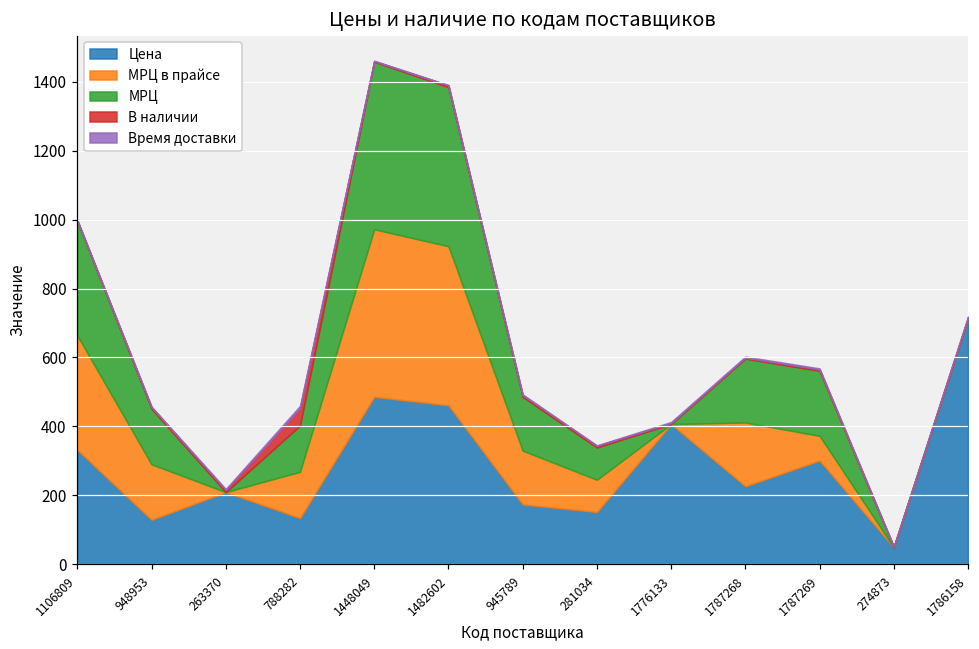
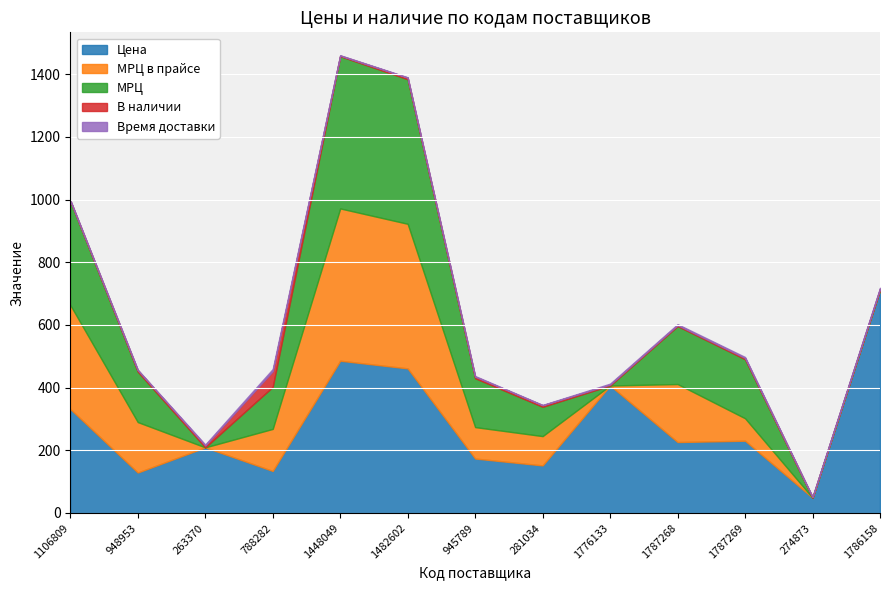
  {
    "Цена": {
      "1106809": 330,
      "948953": 130,
      "788282": 130,
      "1448049": 490,
      "1482602": 460,
      "945789": 170,
      "281034": 150,
      "1787268": 230,
-     "1787269": 300
+     "1787269": 230
    },
    "МРЦ в прайсе": {
      "1106809": 330,
      "948953": 160,
      "788282": 130,
      "1448049": 490,
      "1482602": 460,
-     "945789": 160,
+     "945789": 100,
      "281034": 90,
      "1787268": 190,
      "1787269": 70
    },
    "МРЦ": {
      "788282": 130
    }
  }
